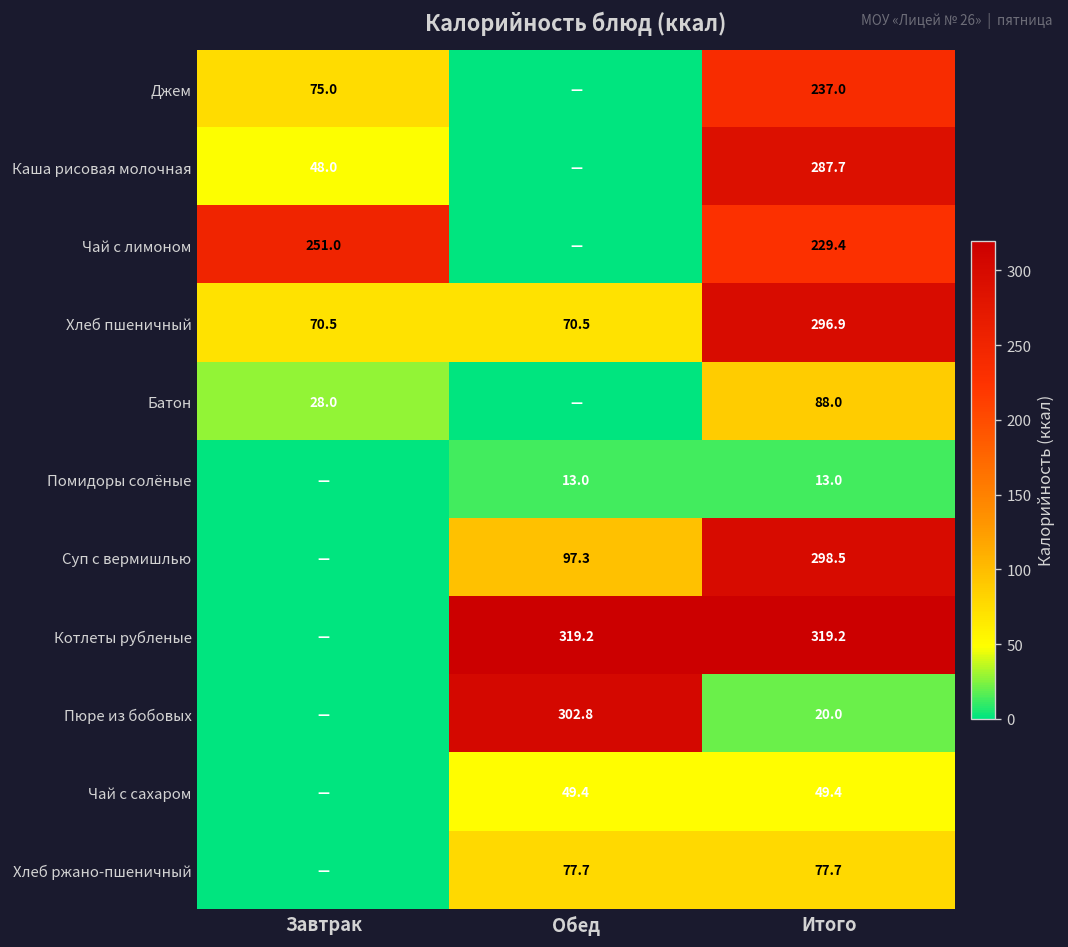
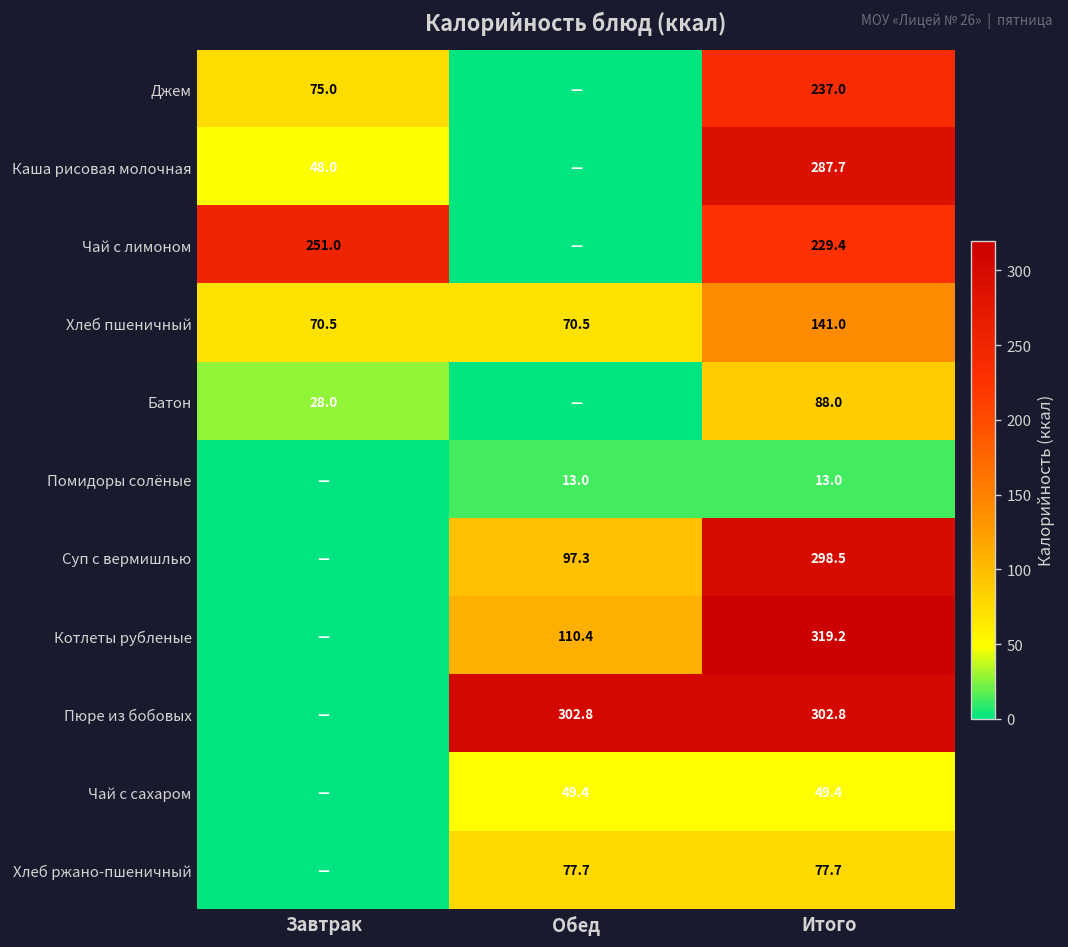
  {
    "Джем": {
      "Завтрак": 75.0,
      "Итого": 237.0
    },
    "Каша рисовая молочная": {
      "Завтрак": 48.0,
      "Итого": 287.7
    },
    "Чай с лимоном": {
      "Завтрак": 251.0,
      "Итого": 229.4
    },
    "Хлеб пшеничный": {
      "Завтрак": 70.5,
      "Обед": 70.5,
-     "Итого": 296.9
+     "Итого": 141.0
    },
    "Батон": {
      "Завтрак": 28.0,
      "Итого": 88.0
    },
    "Помидоры солёные": {
      "Обед": 13.0,
      "Итого": 13.0
    },
    "Суп с вермишлью": {
      "Обед": 97.3,
      "Итого": 298.5
    },
    "Котлеты рубленые": {
-     "Обед": 319.2,
+     "Обед": 110.4,
      "Итого": 319.2
    },
    "Пюре из бобовых": {
      "Обед": 302.8,
-     "Итого": 20.0
+     "Итого": 302.8
    },
    "Чай с сахаром": {
      "Обед": 49.4,
      "Итого": 49.4
    },
    "Хлеб ржано-пшеничный": {
      "Обед": 77.7,
      "Итого": 77.7
    }
  }
